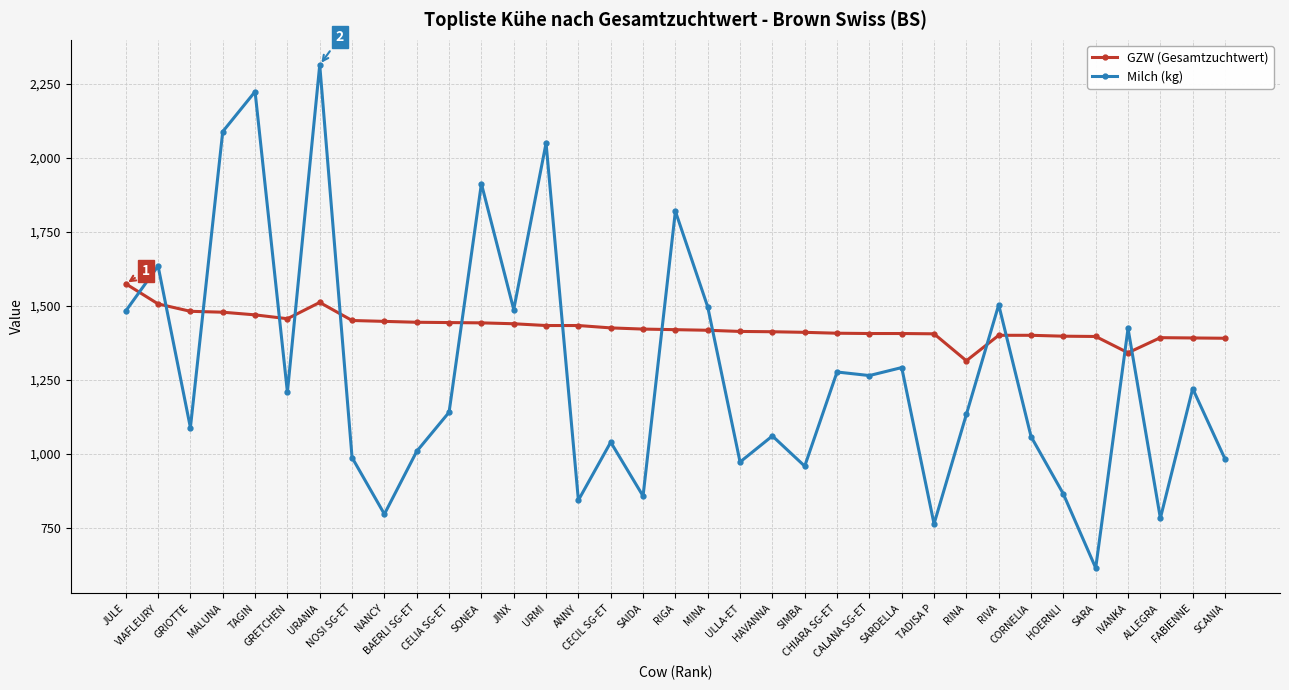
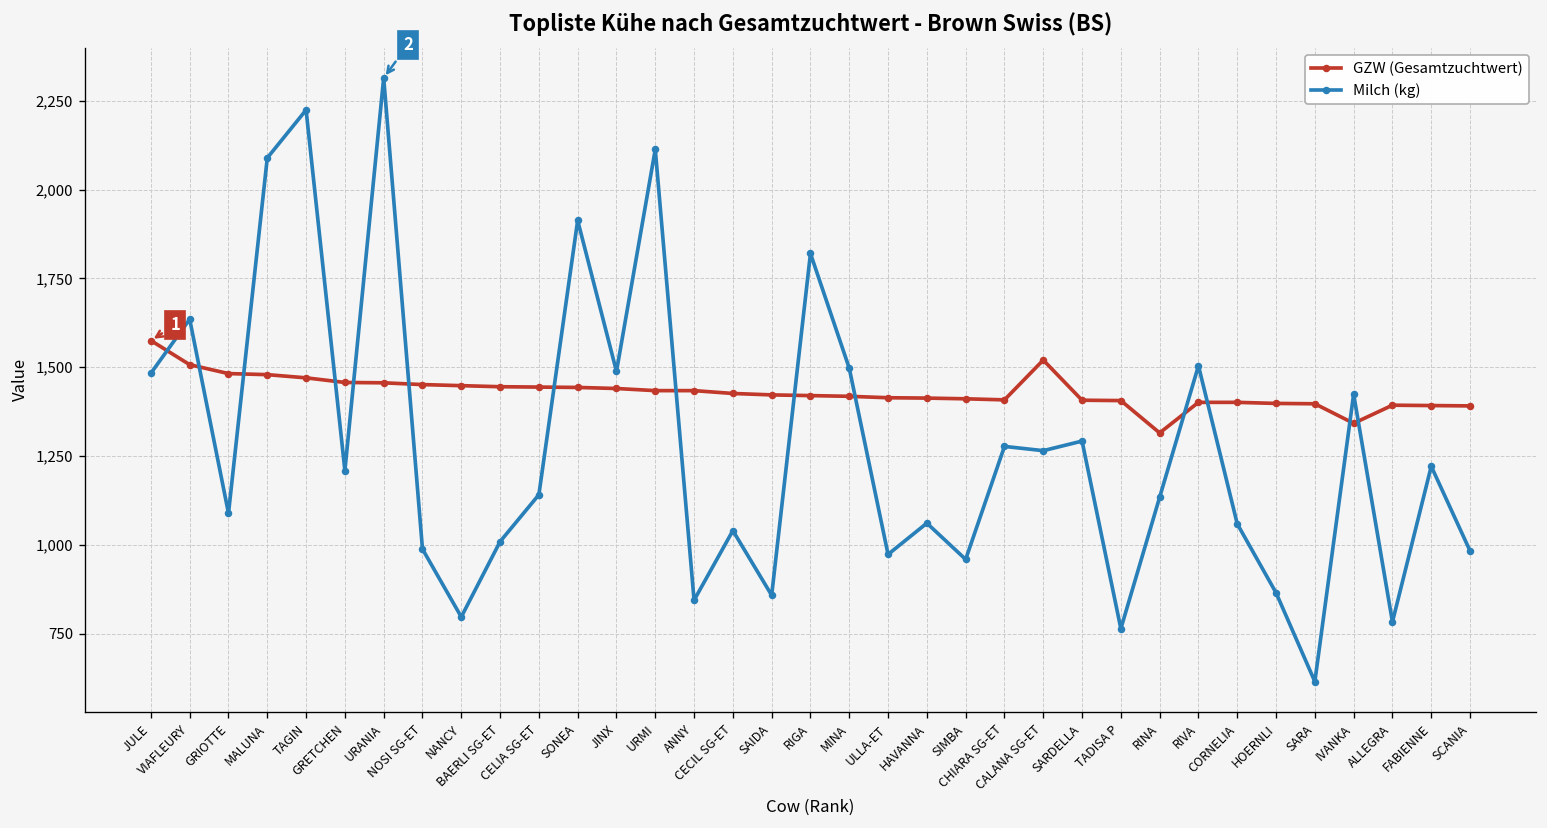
  {
    "GZW (Gesamtzuchtwert)": {
      "VIAFLEURY": "1,510",
      "GRIOTTE": "1,480",
      "MALUNA": "1,480",
      "TAGIN": "1,470",
      "GRETCHEN": "1,460",
-     "URANIA": "1,510",
+     "URANIA": "1,460",
      "NOSI SG-ET": "1,450",
      "NANCY": "1,450",
      "BAERLI SG-ET": "1,450",
      "CELIA SG-ET": "1,440",
      "SONEA": "1,440",
      "JINX": "1,440",
      "URMI": "1,430",
      "ANNY": "1,430",
      "CECIL SG-ET": "1,430",
      "SAIDA": "1,420",
      "RIGA": "1,420",
      "MINA": "1,420",
      "ULLA-ET": "1,410",
      "HAVANNA": "1,410",
      "SIMBA": "1,410",
      "CHIARA SG-ET": "1,410",
-     "CALANA SG-ET": "1,410",
+     "CALANA SG-ET": "1,520",
      "SARDELLA": "1,410",
      "TADISA P": "1,410",
      "RINA": "1,320",
      "RIVA": "1,400",
      "CORNELIA": "1,400",
      "HOERNLI": "1,400",
      "SARA": "1,400",
      "IVANKA": "1,340",
      "ALLEGRA": "1,390",
      "FABIENNE": "1,390",
      "SCANIA": "1,390"
    },
    "Milch (kg)": {
      "JULE": "1,480",
      "VIAFLEURY": "1,640",
      "GRIOTTE": "1,090",
      "MALUNA": "2,090",
      "TAGIN": "2,220",
      "GRETCHEN": "1,210",
      "URANIA": "2,310",
      "NOSI SG-ET": "990",
      "NANCY": "800",
      "BAERLI SG-ET": "1,010",
      "CELIA SG-ET": "1,140",
      "SONEA": "1,910",
      "JINX": "1,490",
-     "URMI": "2,050",
+     "URMI": "2,110",
      "ANNY": "840",
      "CECIL SG-ET": "1,040",
      "SAIDA": "860",
      "RIGA": "1,820",
      "MINA": "1,500",
      "ULLA-ET": "970",
      "HAVANNA": "1,060",
      "SIMBA": "960",
      "CHIARA SG-ET": "1,280",
      "CALANA SG-ET": "1,270",
      "SARDELLA": "1,290",
      "TADISA P": "760",
      "RINA": "1,130",
      "RIVA": "1,500",
      "CORNELIA": "1,060",
      "HOERNLI": "870",
      "SARA": "620",
      "IVANKA": "1,420",
      "ALLEGRA": "780",
      "FABIENNE": "1,220",
      "SCANIA": "980"
    }
  }
